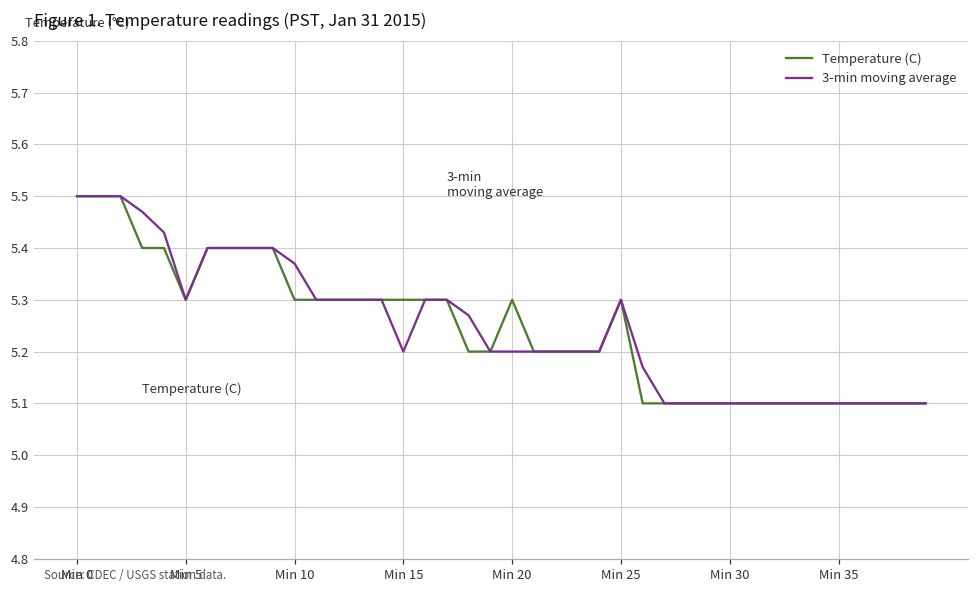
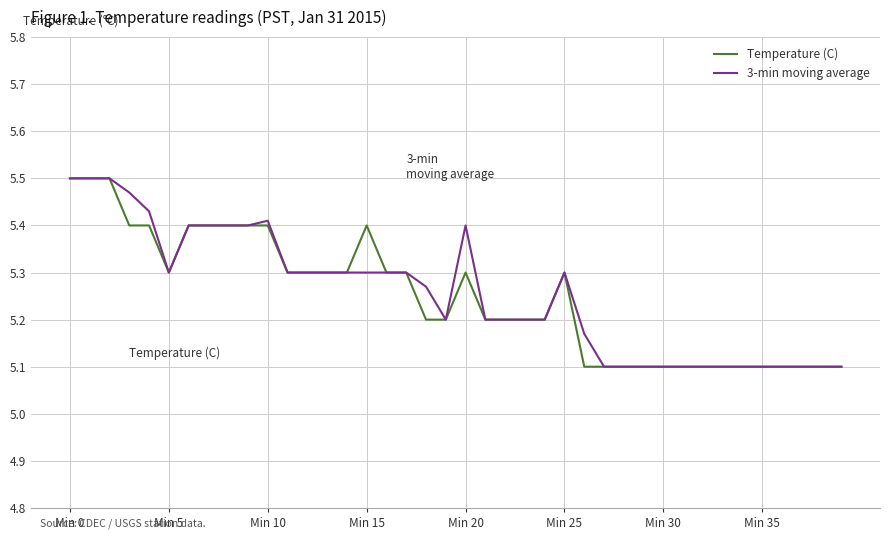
  {
    "Temperature (C)": {
-     "Min 10": 5.3,
-     "Min 15": 5.3,
+     "Min 10": 5.4,
+     "Min 15": 5.4,
      "Min 20": 5.3
    },
    "3-min moving average": {
-     "Min 10": 5.37,
-     "Min 15": 5.2,
-     "Min 20": 5.2
+     "Min 10": 5.41,
+     "Min 15": 5.3,
+     "Min 20": 5.4
    }
  }
